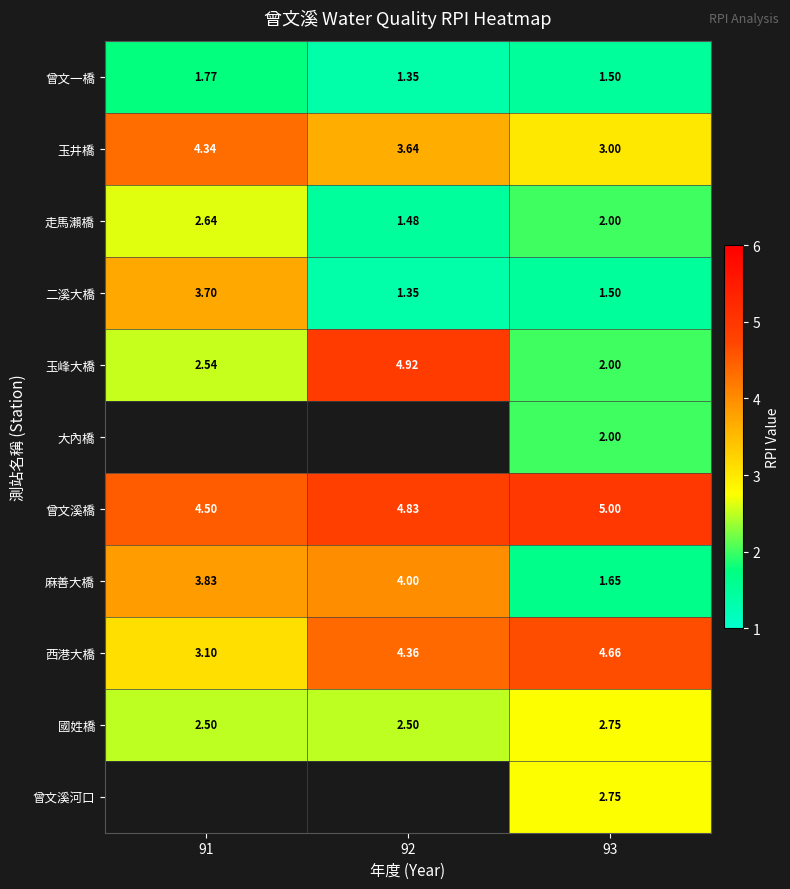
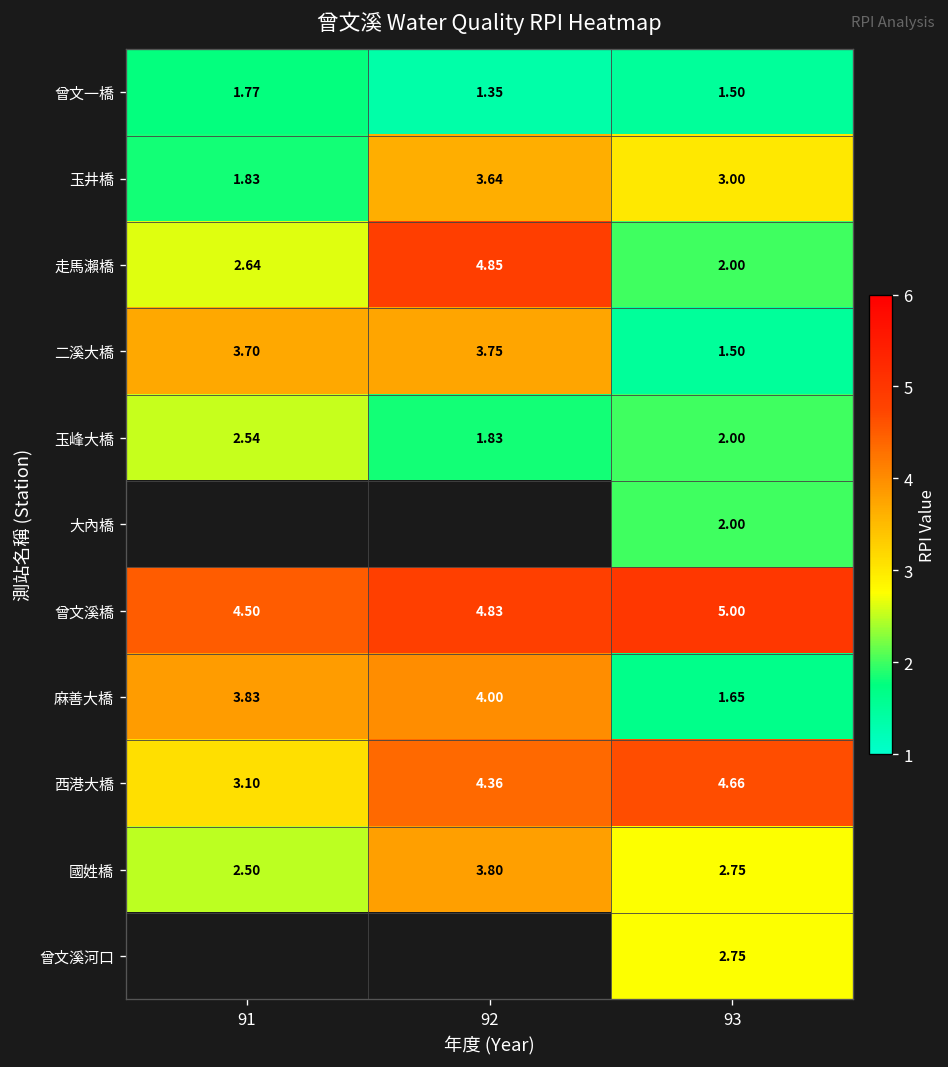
  {
    "曾文一橋": {
      "91": 1.77,
      "92": 1.35,
      "93": 1.50
    },
    "玉井橋": {
-     "91": 4.34,
+     "91": 1.83,
      "92": 3.64,
      "93": 3.00
    },
    "走馬瀨橋": {
      "91": 2.64,
-     "92": 1.48,
+     "92": 4.85,
      "93": 2.00
    },
    "二溪大橋": {
      "91": 3.70,
-     "92": 1.35,
+     "92": 3.75,
      "93": 1.50
    },
    "玉峰大橋": {
      "91": 2.54,
-     "92": 4.92,
+     "92": 1.83,
      "93": 2.00
    },
    "大內橋": {
      "93": 2.00
    },
    "曾文溪橋": {
      "91": 4.50,
      "92": 4.83,
      "93": 5.00
    },
    "麻善大橋": {
      "91": 3.83,
      "92": 4.00,
      "93": 1.65
    },
    "西港大橋": {
      "91": 3.10,
      "92": 4.36,
      "93": 4.66
    },
    "國姓橋": {
      "91": 2.50,
-     "92": 2.50,
+     "92": 3.80,
      "93": 2.75
    },
    "曾文溪河口": {
      "93": 2.75
    }
  }
